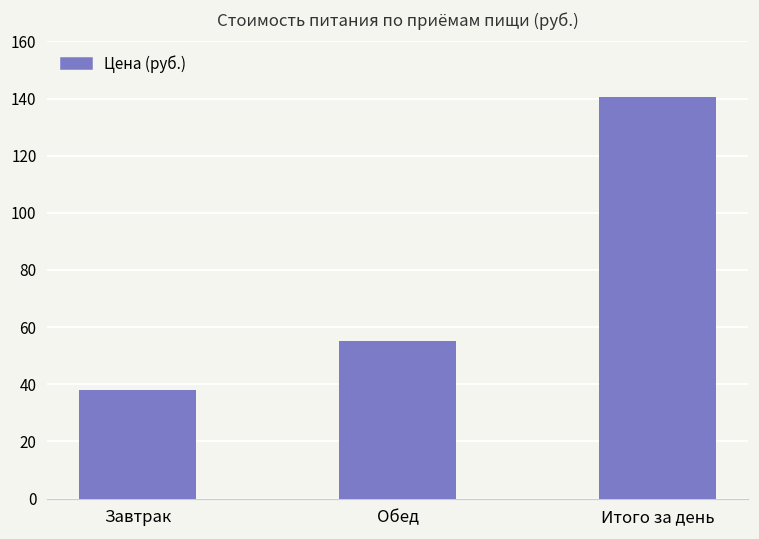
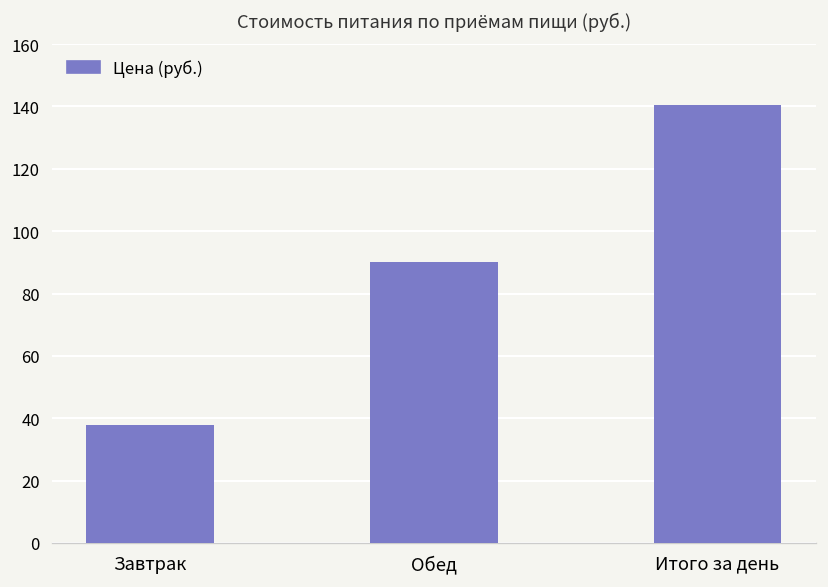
  {
    "Завтрак": 38,
-   "Обед": 55,
+   "Обед": 90,
    "Итого за день": 141
  }
